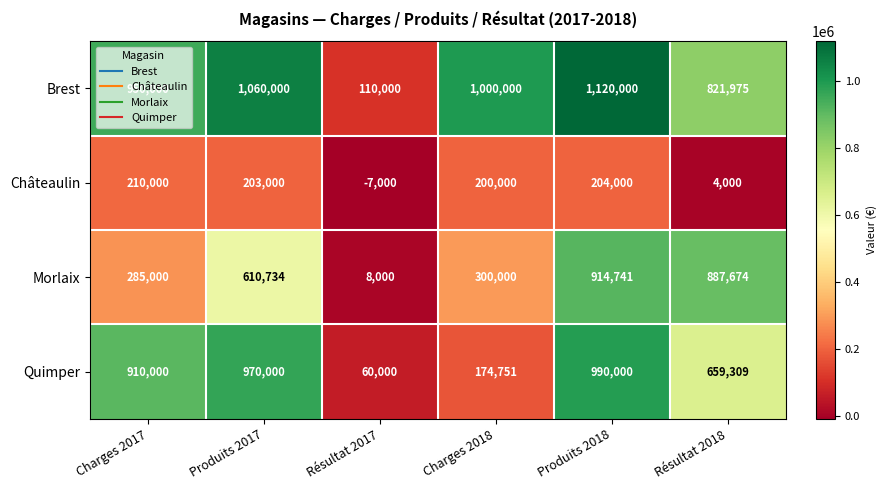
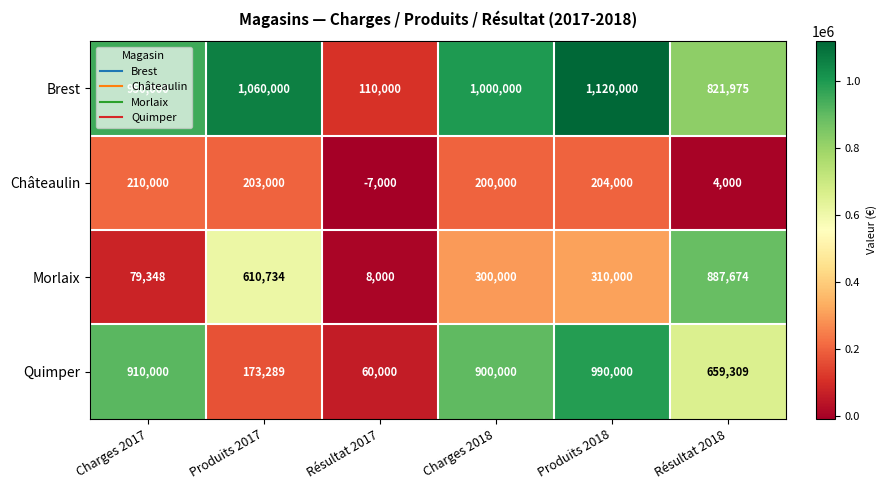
  {
    "Brest": {
      "Produits 2017": "1,060,000",
      "Résultat 2017": "110,000",
      "Charges 2018": "1,000,000",
      "Produits 2018": "1,120,000",
      "Résultat 2018": "821,975"
    },
    "Châteaulin": {
      "Charges 2017": "210,000",
      "Produits 2017": "203,000",
      "Résultat 2017": "-7,000",
      "Charges 2018": "200,000",
      "Produits 2018": "204,000",
      "Résultat 2018": "4,000"
    },
    "Morlaix": {
-     "Charges 2017": "285,000",
+     "Charges 2017": "79,348",
      "Produits 2017": "610,734",
      "Résultat 2017": "8,000",
      "Charges 2018": "300,000",
-     "Produits 2018": "914,741",
+     "Produits 2018": "310,000",
      "Résultat 2018": "887,674"
    },
    "Quimper": {
      "Charges 2017": "910,000",
-     "Produits 2017": "970,000",
+     "Produits 2017": "173,289",
      "Résultat 2017": "60,000",
-     "Charges 2018": "174,751",
+     "Charges 2018": "900,000",
      "Produits 2018": "990,000",
      "Résultat 2018": "659,309"
    }
  }
